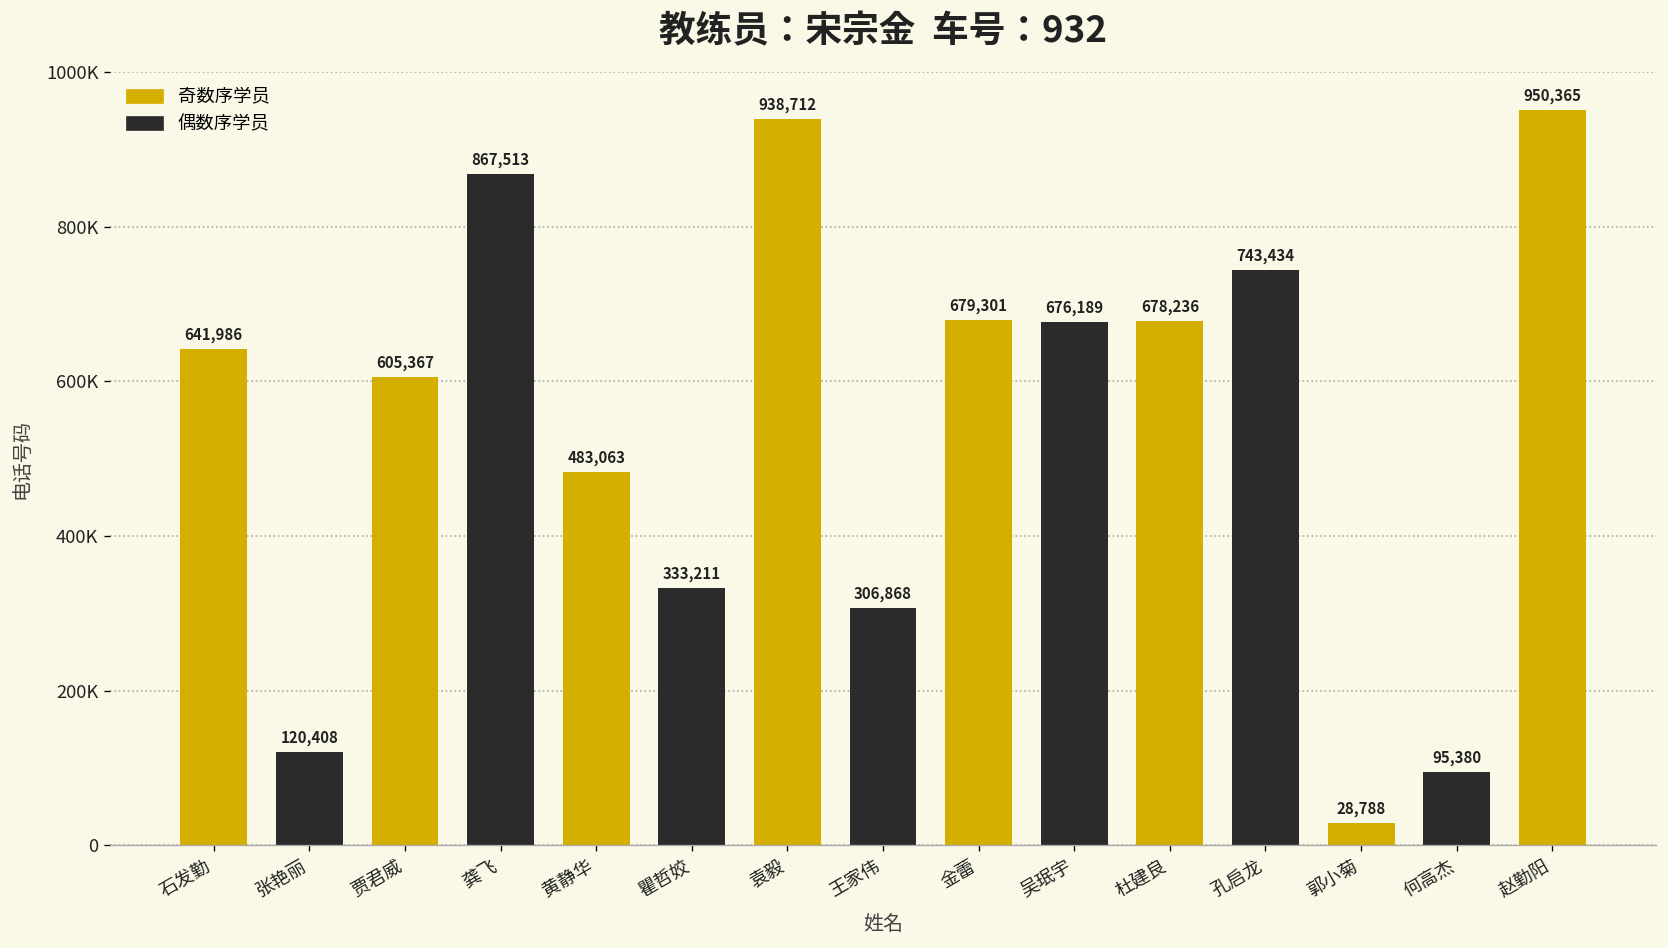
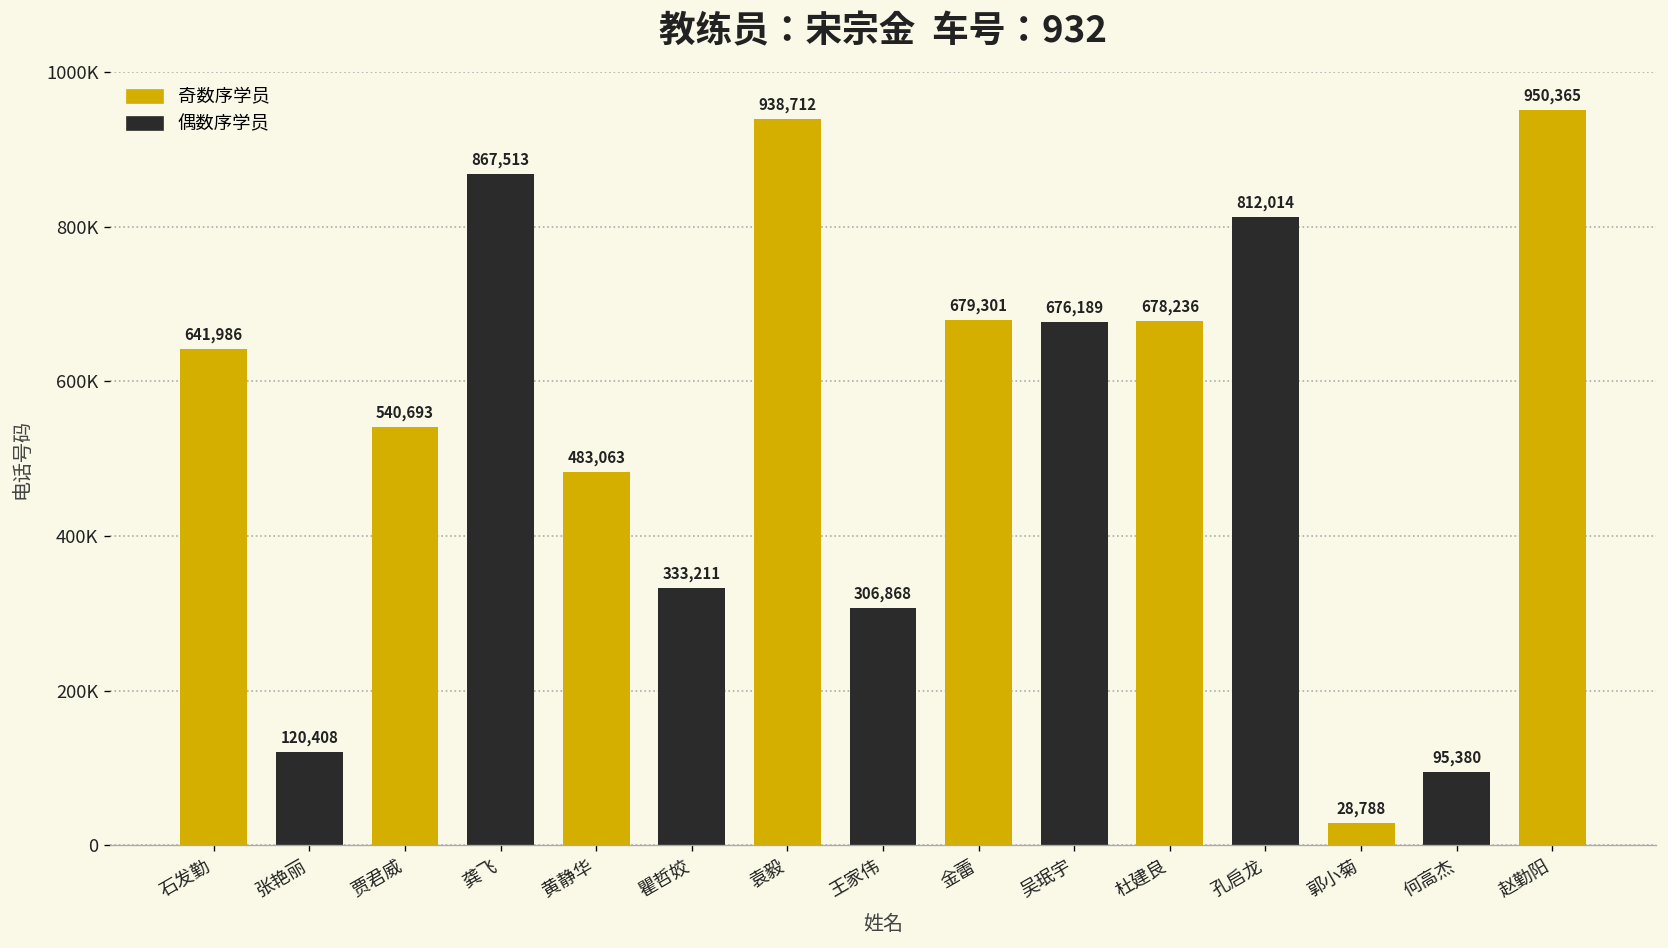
  {
    "石发勤": "641,986",
    "张艳丽": "120,408",
-   "贾君威": "605,367",
+   "贾君威": "540,693",
    "龚飞": "867,513",
    "黄静华": "483,063",
    "瞿哲姣": "333,211",
    "袁毅": "938,712",
    "王家伟": "306,868",
    "金蕾": "679,301",
    "吴珉宇": "676,189",
    "杜建良": "678,236",
-   "孔启龙": "743,434",
+   "孔启龙": "812,014",
    "郭小菊": "28,788",
    "何高杰": "95,380",
    "赵勤阳": "950,365"
  }
